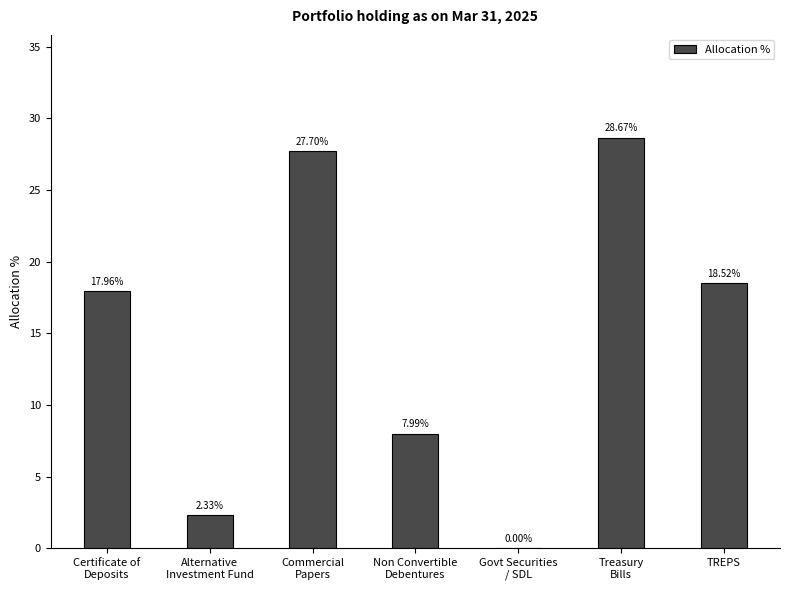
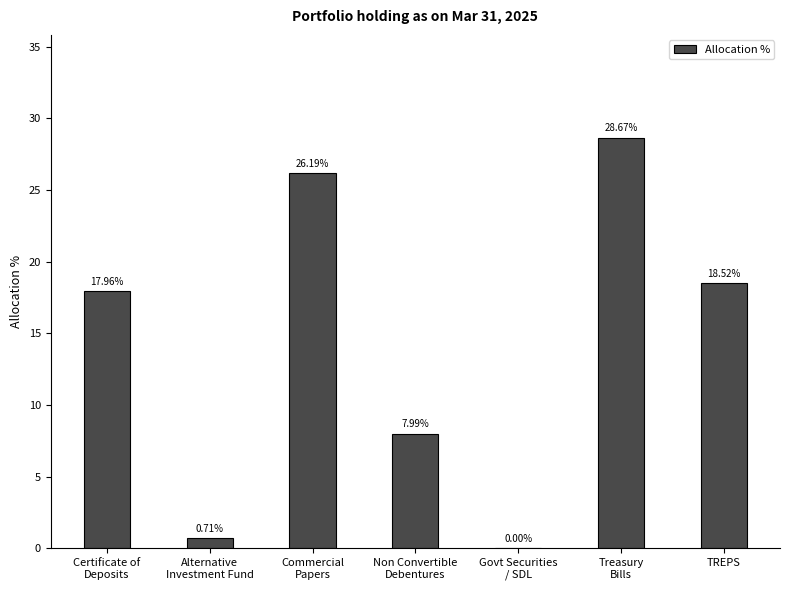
  {
    "Certificate of Deposits": "17.96%",
-   "Alternative Investment Fund": "2.33%",
-   "Commercial Papers": "27.70%",
+   "Alternative Investment Fund": "0.71%",
+   "Commercial Papers": "26.19%",
    "Non Convertible Debentures": "7.99%",
    "Govt Securities / SDL": "0.00%",
    "Treasury Bills": "28.67%",
    "TREPS": "18.52%"
  }
